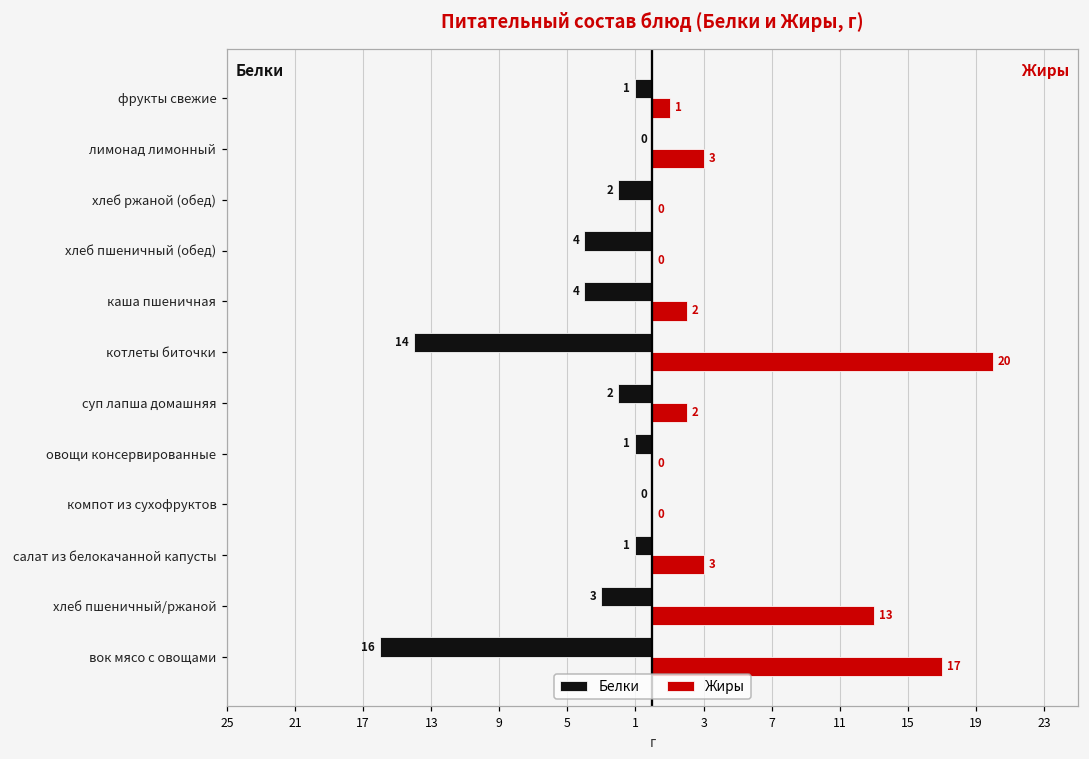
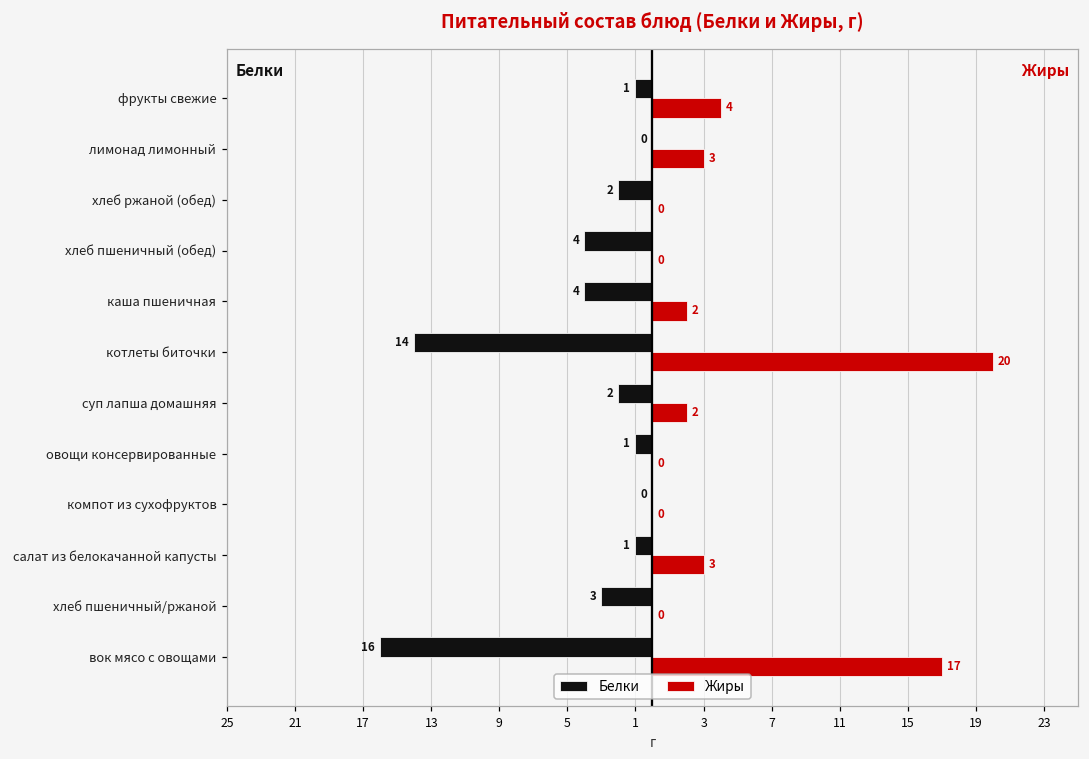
  {
    "Белки": {
      "лимонад лимонный": 0,
      "компот из сухофруктов": 0
    },
    "Жиры": {
-     "фрукты свежие": 1,
+     "фрукты свежие": 4,
      "лимонад лимонный": 3,
      "хлеб ржаной (обед)": 0,
      "хлеб пшеничный (обед)": 0,
      "каша пшеничная": 2,
      "котлеты биточки": 20,
      "суп лапша домашняя": 2,
      "овощи консервированные": 0,
      "компот из сухофруктов": 0,
      "салат из белокачанной капусты": 3,
-     "хлеб пшеничный/ржаной": 13,
+     "хлеб пшеничный/ржаной": 0,
      "вок мясо с овощами": 17
    }
  }
